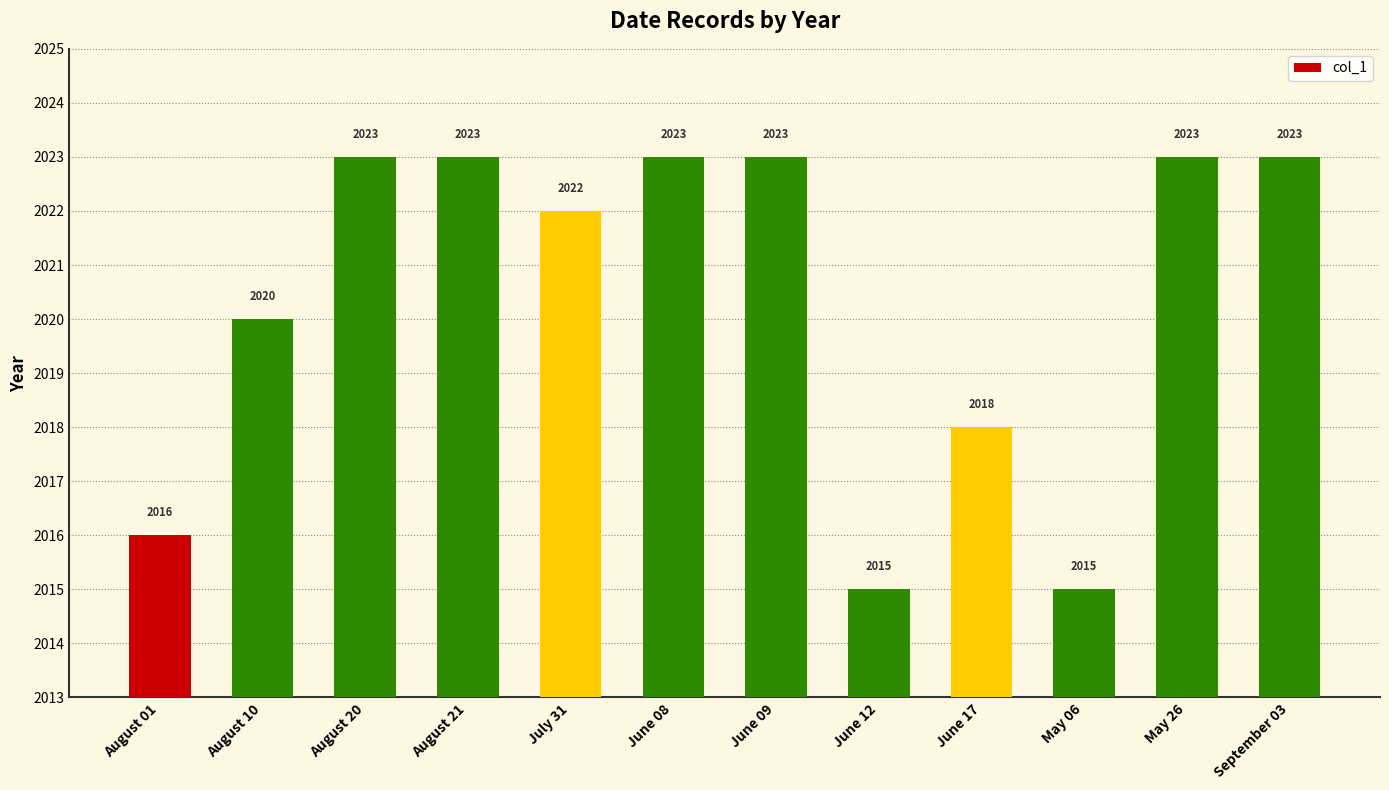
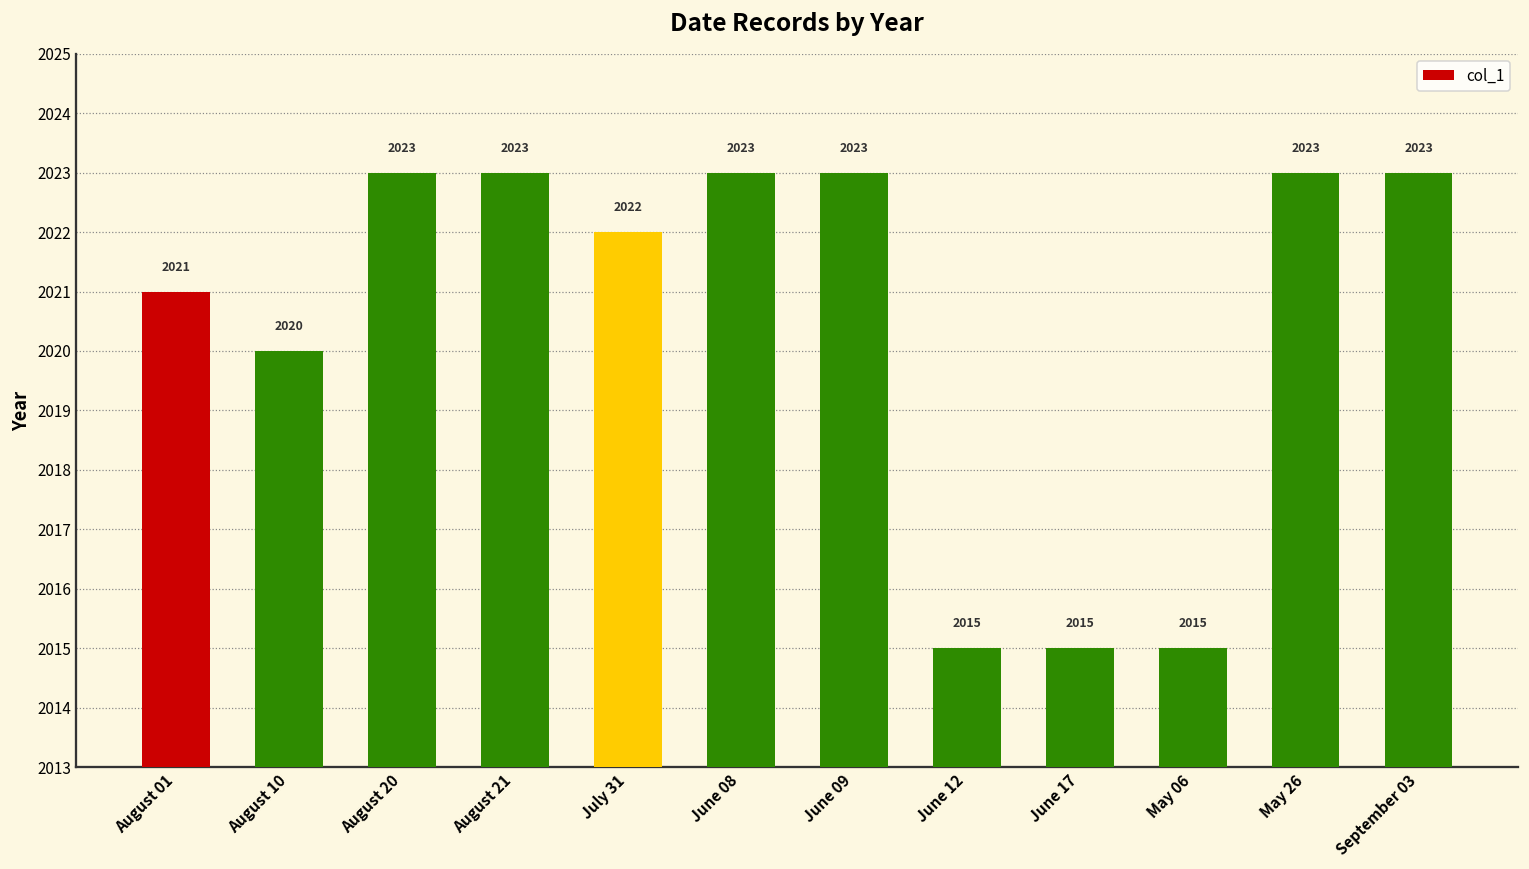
  {
-   "August 01": 2016,
+   "August 01": 2021,
    "August 10": 2020,
    "August 20": 2023,
    "August 21": 2023,
    "July 31": 2022,
    "June 08": 2023,
    "June 09": 2023,
    "June 12": 2015,
-   "June 17": 2018,
+   "June 17": 2015,
    "May 06": 2015,
    "May 26": 2023,
    "September 03": 2023
  }
